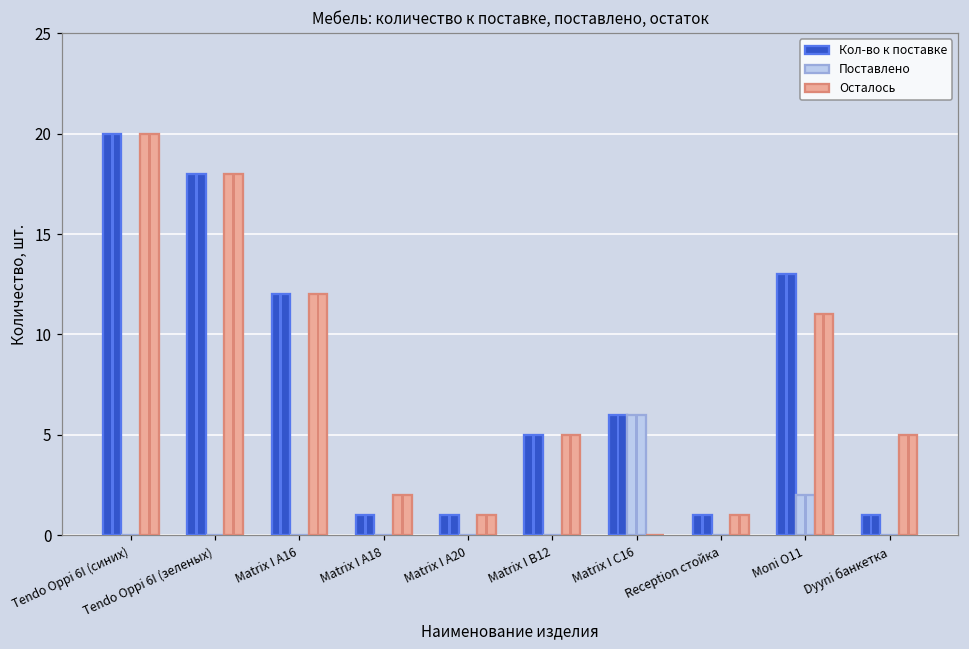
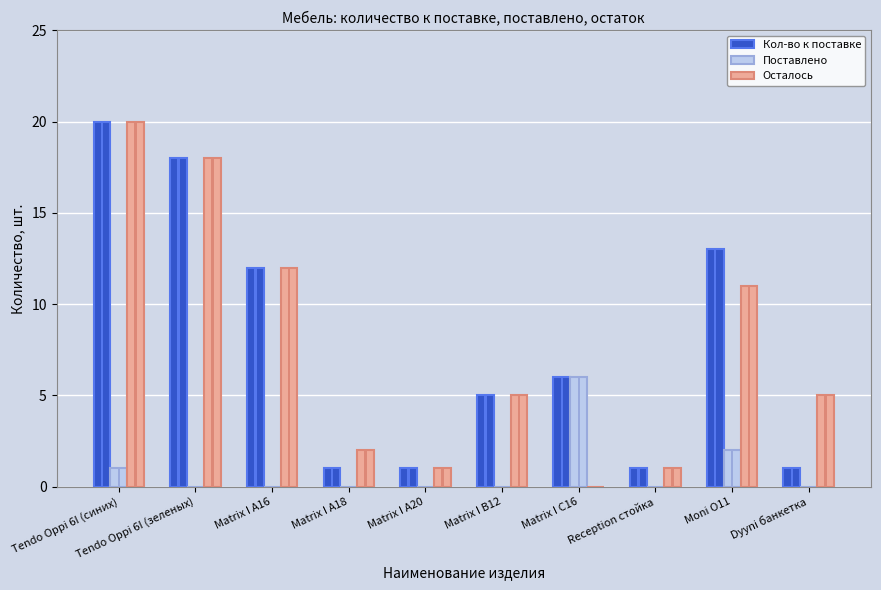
  {
    "Кол-во к поставке": {
      "Tendo Oppi 6I (синих)": 20,
      "Tendo Oppi 6I (зеленых)": 18,
      "Matrix I A16": 12,
      "Matrix I A18": 1,
      "Matrix I A20": 1,
      "Matrix I B12": 5,
      "Matrix I C16": 6,
      "Reception стойка": 1,
      "Moni O11": 13,
      "Dyyni банкетка": 1
    },
    "Поставлено": {
-     "Tendo Oppi 6I (синих)": 0,
+     "Tendo Oppi 6I (синих)": 1,
      "Tendo Oppi 6I (зеленых)": 0,
      "Matrix I A16": 0,
      "Matrix I A18": 0,
      "Matrix I A20": 0,
      "Matrix I B12": 0,
      "Matrix I C16": 6,
      "Reception стойка": 0,
      "Moni O11": 2,
      "Dyyni банкетка": 0
    },
    "Осталось": {
      "Tendo Oppi 6I (синих)": 20,
      "Tendo Oppi 6I (зеленых)": 18,
      "Matrix I A16": 12,
      "Matrix I A18": 2,
      "Matrix I A20": 1,
      "Matrix I B12": 5,
      "Matrix I C16": 0,
      "Reception стойка": 1,
      "Moni O11": 11,
      "Dyyni банкетка": 5
    }
  }
